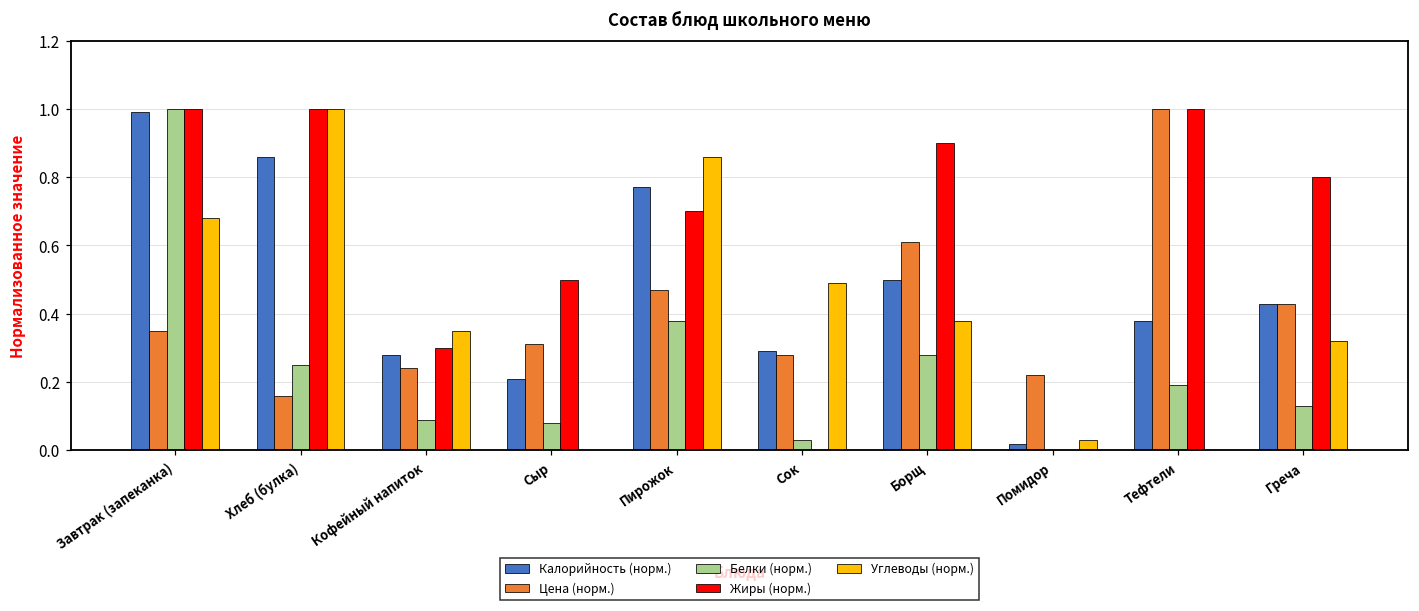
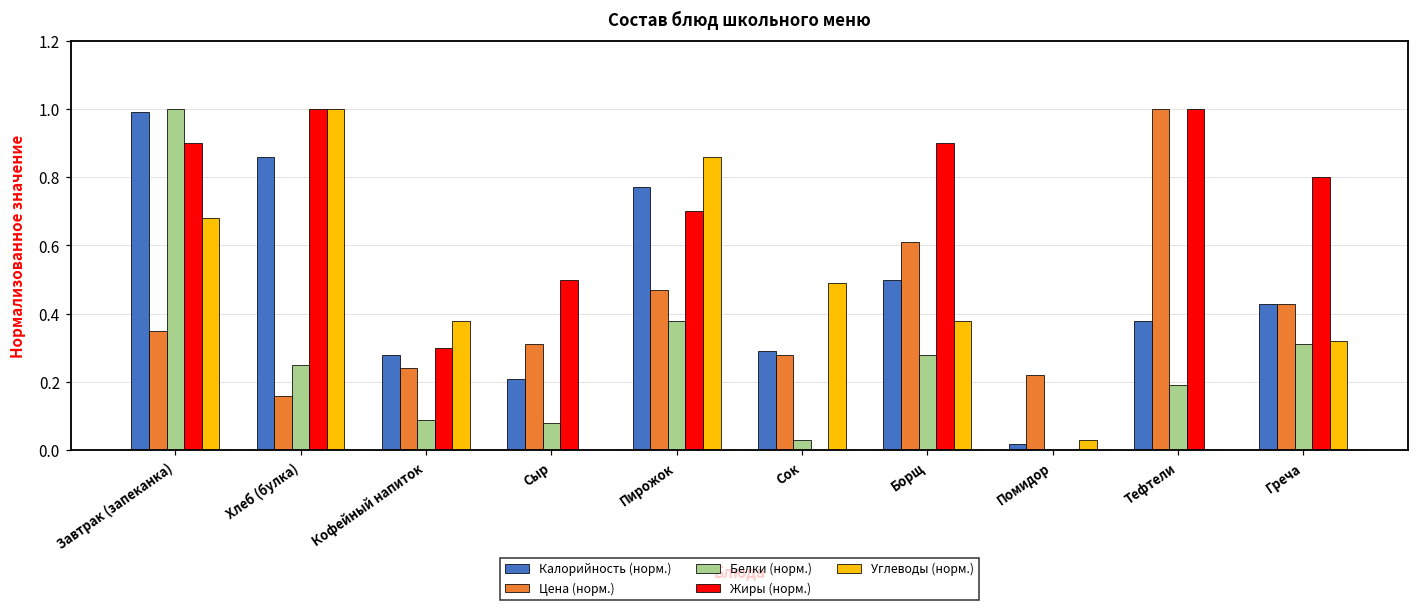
  {
    "Калорийность (норм.)": {
      "Завтрак (запеканка)": 0.99,
      "Хлеб (булка)": 0.86,
      "Кофейный напиток": 0.28,
      "Сыр": 0.21,
      "Пирожок": 0.77,
      "Сок": 0.29,
      "Борщ": 0.50,
      "Помидор": 0.02,
      "Тефтели": 0.38,
      "Греча": 0.43
    },
    "Цена (норм.)": {
      "Завтрак (запеканка)": 0.35,
      "Хлеб (булка)": 0.16,
      "Кофейный напиток": 0.24,
      "Сыр": 0.31,
      "Пирожок": 0.47,
      "Сок": 0.28,
      "Борщ": 0.61,
      "Помидор": 0.22,
      "Тефтели": 1.00,
      "Греча": 0.43
    },
    "Белки (норм.)": {
      "Завтрак (запеканка)": 1.00,
      "Хлеб (булка)": 0.25,
      "Кофейный напиток": 0.09,
      "Сыр": 0.08,
      "Пирожок": 0.38,
      "Сок": 0.03,
      "Борщ": 0.28,
      "Помидор": 0.00,
      "Тефтели": 0.19,
-     "Греча": 0.13
+     "Греча": 0.31
    },
    "Жиры (норм.)": {
-     "Завтрак (запеканка)": 1.0,
+     "Завтрак (запеканка)": 0.9,
      "Хлеб (булка)": 1.0,
      "Кофейный напиток": 0.3,
      "Сыр": 0.5,
      "Пирожок": 0.7,
      "Сок": 0.0,
      "Борщ": 0.9,
      "Помидор": 0.0,
      "Тефтели": 1.0,
      "Греча": 0.8
    },
    "Углеводы (норм.)": {
      "Завтрак (запеканка)": 0.68,
      "Хлеб (булка)": 1.00,
-     "Кофейный напиток": 0.35,
+     "Кофейный напиток": 0.38,
      "Сыр": 0.00,
      "Пирожок": 0.86,
      "Сок": 0.49,
      "Борщ": 0.38,
      "Помидор": 0.03,
      "Тефтели": 0.00,
      "Греча": 0.32
    }
  }
